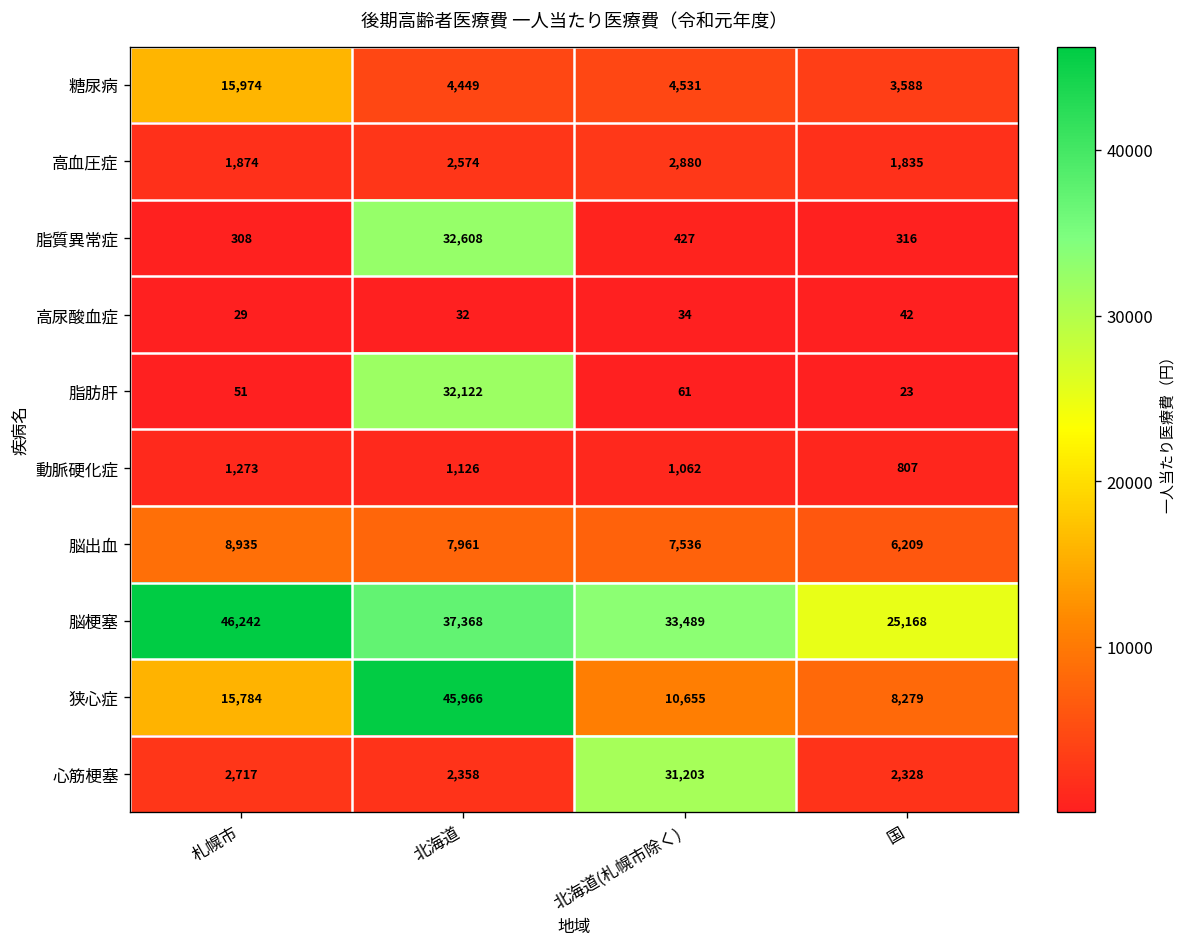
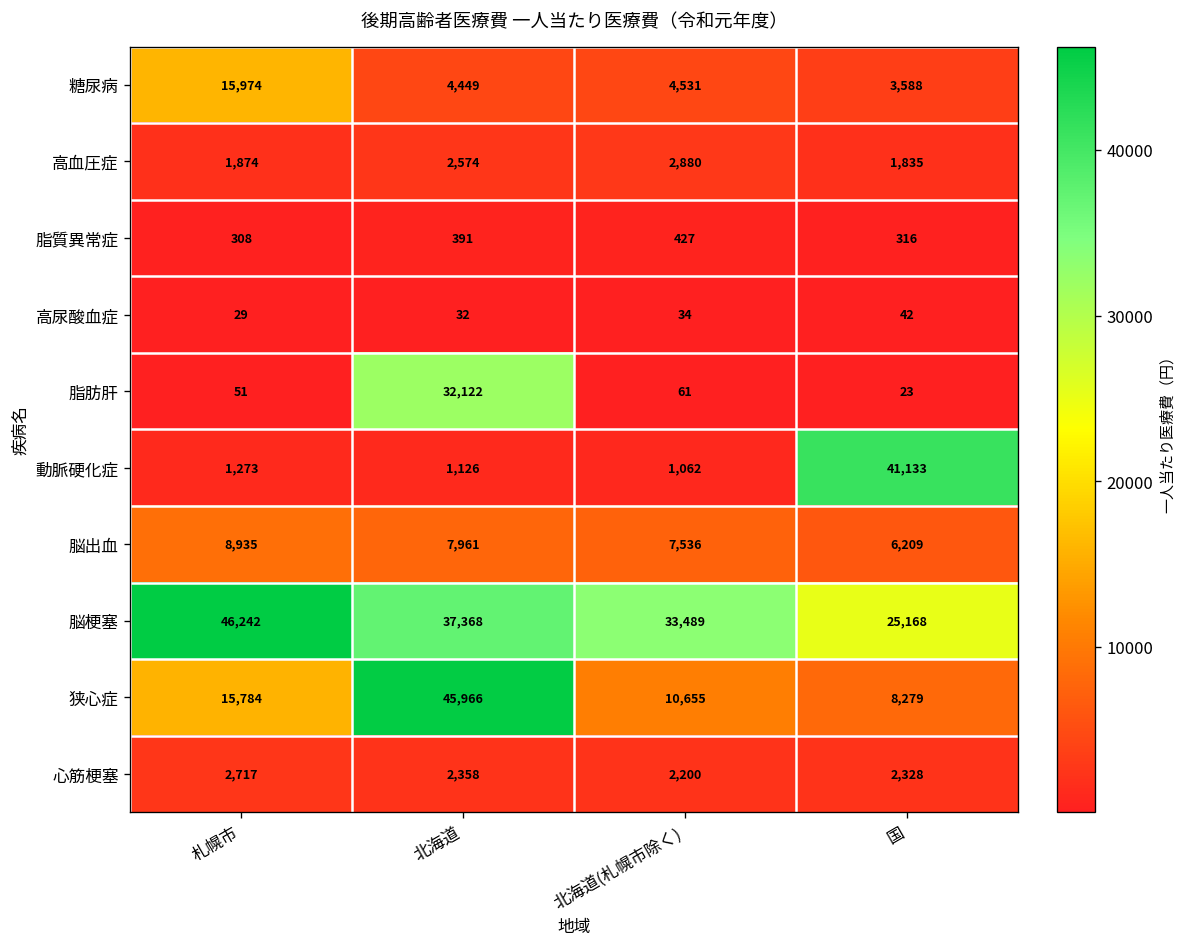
  {
    "糖尿病": {
      "札幌市": "15,974",
      "北海道": "4,449",
      "北海道(札幌市除く)": "4,531",
      "国": "3,588"
    },
    "高血圧症": {
      "札幌市": "1,874",
      "北海道": "2,574",
      "北海道(札幌市除く)": "2,880",
      "国": "1,835"
    },
    "脂質異常症": {
      "札幌市": "308",
-     "北海道": "32,608",
+     "北海道": "391",
      "北海道(札幌市除く)": "427",
      "国": "316"
    },
    "高尿酸血症": {
      "札幌市": "29",
      "北海道": "32",
      "北海道(札幌市除く)": "34",
      "国": "42"
    },
    "脂肪肝": {
      "札幌市": "51",
      "北海道": "32,122",
      "北海道(札幌市除く)": "61",
      "国": "23"
    },
    "動脈硬化症": {
      "札幌市": "1,273",
      "北海道": "1,126",
      "北海道(札幌市除く)": "1,062",
-     "国": "807"
+     "国": "41,133"
    },
    "脳出血": {
      "札幌市": "8,935",
      "北海道": "7,961",
      "北海道(札幌市除く)": "7,536",
      "国": "6,209"
    },
    "脳梗塞": {
      "札幌市": "46,242",
      "北海道": "37,368",
      "北海道(札幌市除く)": "33,489",
      "国": "25,168"
    },
    "狭心症": {
      "札幌市": "15,784",
      "北海道": "45,966",
      "北海道(札幌市除く)": "10,655",
      "国": "8,279"
    },
    "心筋梗塞": {
      "札幌市": "2,717",
      "北海道": "2,358",
-     "北海道(札幌市除く)": "31,203",
+     "北海道(札幌市除く)": "2,200",
      "国": "2,328"
    }
  }
